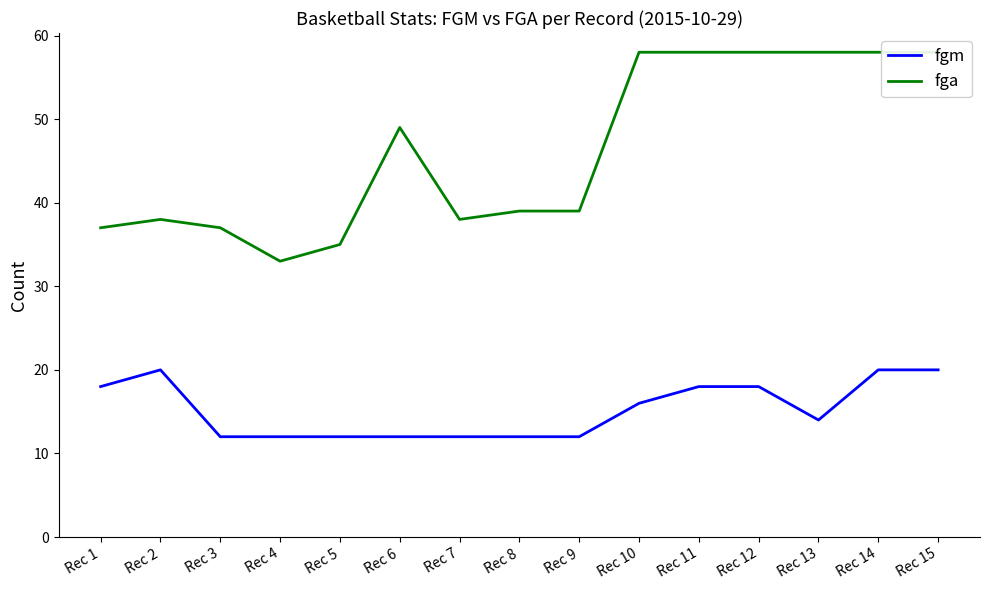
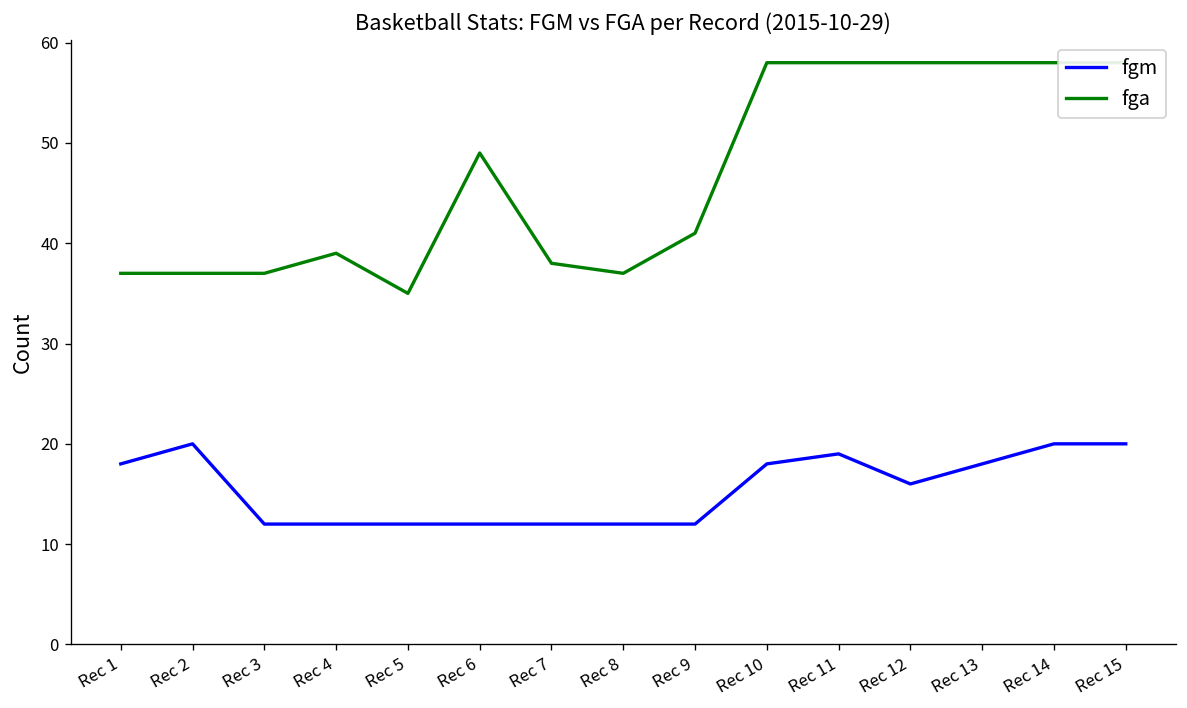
  {
    "fgm": {
      "Rec 1": 18,
      "Rec 2": 20,
      "Rec 3": 12,
      "Rec 4": 12,
      "Rec 5": 12,
      "Rec 6": 12,
      "Rec 7": 12,
      "Rec 8": 12,
      "Rec 9": 12,
-     "Rec 10": 16,
-     "Rec 11": 18,
-     "Rec 12": 18,
-     "Rec 13": 14,
+     "Rec 10": 18,
+     "Rec 11": 19,
+     "Rec 12": 16,
+     "Rec 13": 18,
      "Rec 14": 20,
      "Rec 15": 20
    },
    "fga": {
      "Rec 1": 37,
-     "Rec 2": 38,
+     "Rec 2": 37,
      "Rec 3": 37,
-     "Rec 4": 33,
+     "Rec 4": 39,
      "Rec 5": 35,
      "Rec 6": 49,
      "Rec 7": 38,
-     "Rec 8": 39,
-     "Rec 9": 39,
+     "Rec 8": 37,
+     "Rec 9": 41,
      "Rec 10": 58,
      "Rec 11": 58,
      "Rec 12": 58,
      "Rec 13": 58,
      "Rec 14": 58
    }
  }
